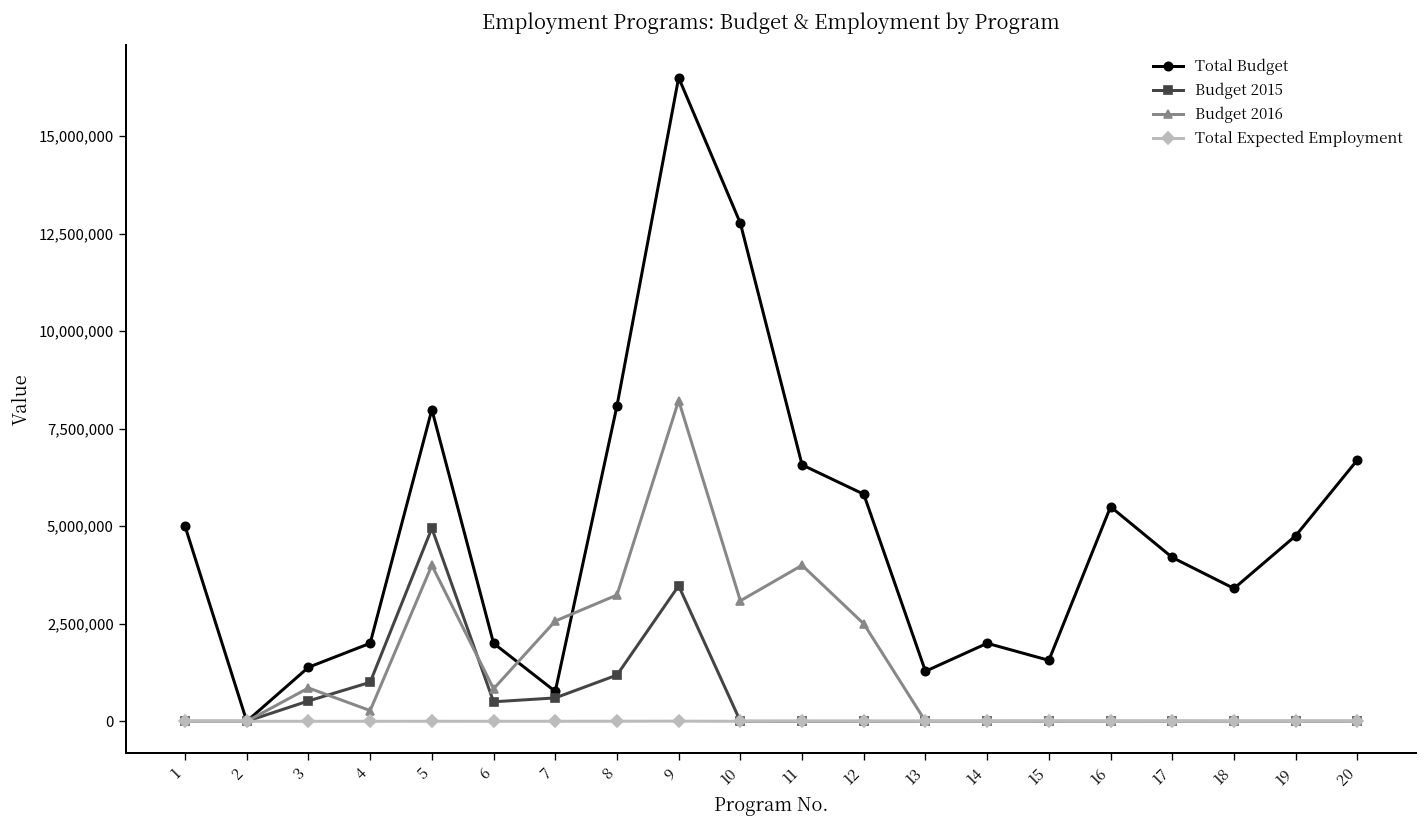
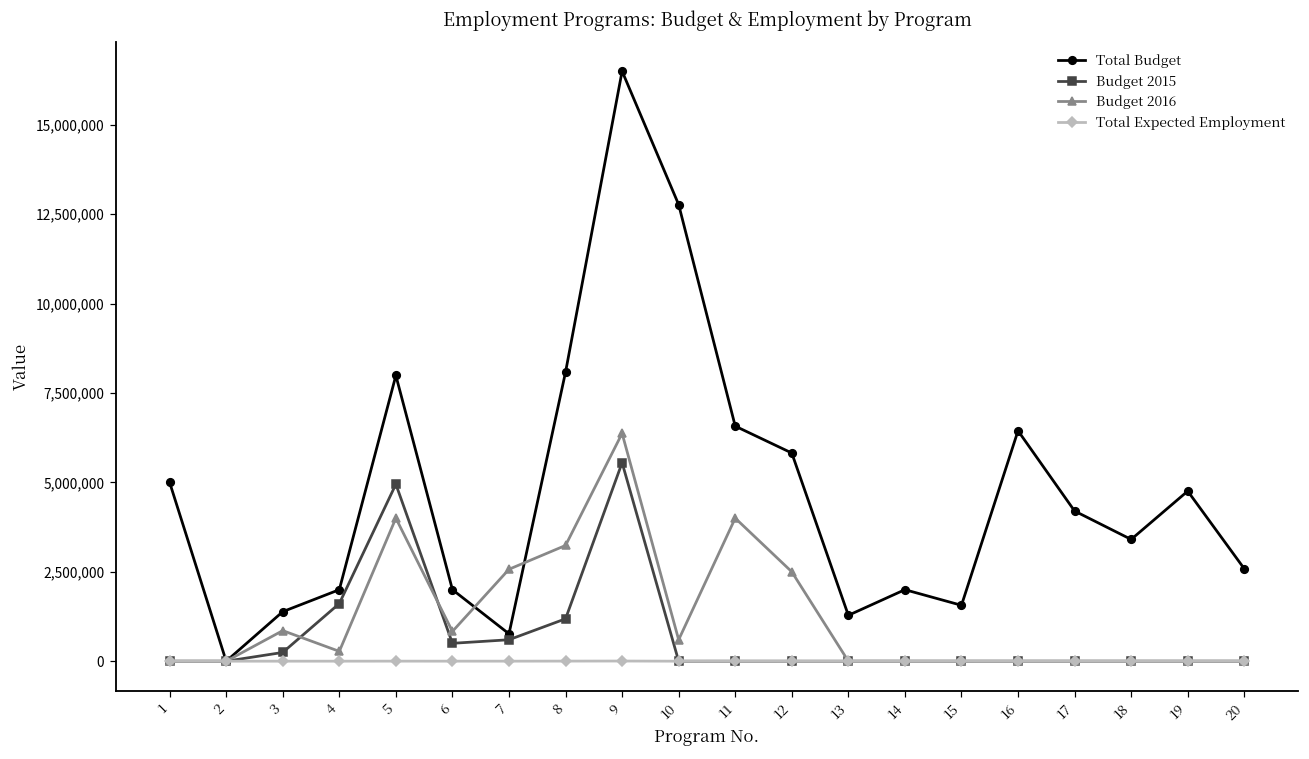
  {
    "Total Budget": {
      "1": "5,000,000",
      "3": "1,400,000",
      "4": "2,000,000",
      "5": "8,000,000",
      "6": "2,000,000",
      "7": "800,000",
      "8": "8,100,000",
      "9": "16,500,000",
      "10": "12,800,000",
      "11": "6,600,000",
      "12": "5,800,000",
      "13": "1,300,000",
      "14": "2,000,000",
      "15": "1,600,000",
-     "16": "5,500,000",
+     "16": "6,400,000",
      "17": "4,200,000",
      "18": "3,400,000",
      "19": "4,800,000",
-     "20": "6,700,000"
+     "20": "2,600,000"
    },
    "Budget 2015": {
-     "3": "500,000",
-     "4": "1,000,000",
+     "3": "200,000",
+     "4": "1,600,000",
      "5": "4,900,000",
      "6": "500,000",
      "7": "600,000",
      "8": "1,200,000",
-     "9": "3,500,000"
+     "9": "5,600,000"
    },
    "Budget 2016": {
      "3": "900,000",
      "4": "300,000",
      "5": "4,000,000",
      "6": "800,000",
      "7": "2,600,000",
      "8": "3,200,000",
-     "9": "8,200,000",
-     "10": "3,100,000",
+     "9": "6,400,000",
+     "10": "600,000",
      "11": "4,000,000",
      "12": "2,500,000"
    },
    "Total Expected Employment": {
      "3": "0",
      "4": "0",
      "5": "0",
      "6": "0",
      "7": "0",
      "8": "0",
      "9": "0"
    }
  }
